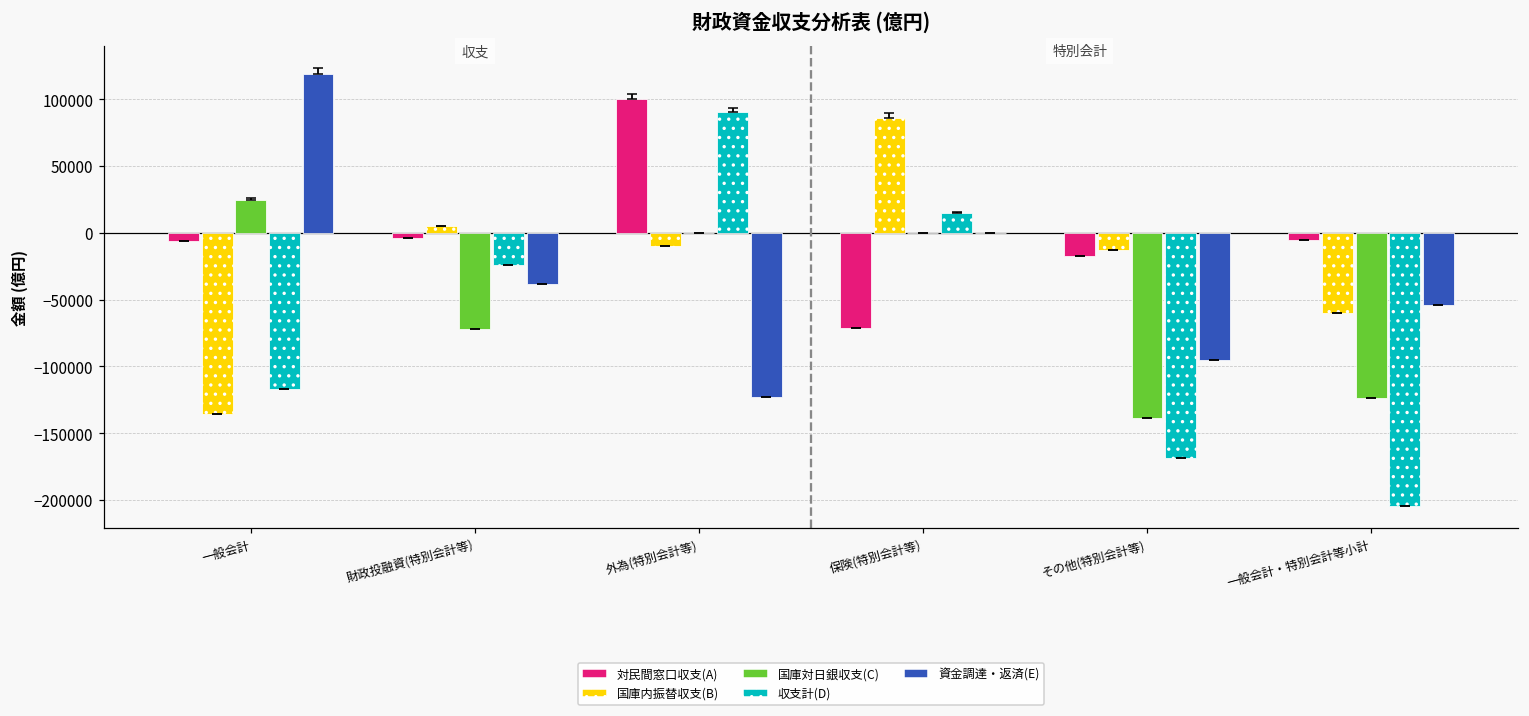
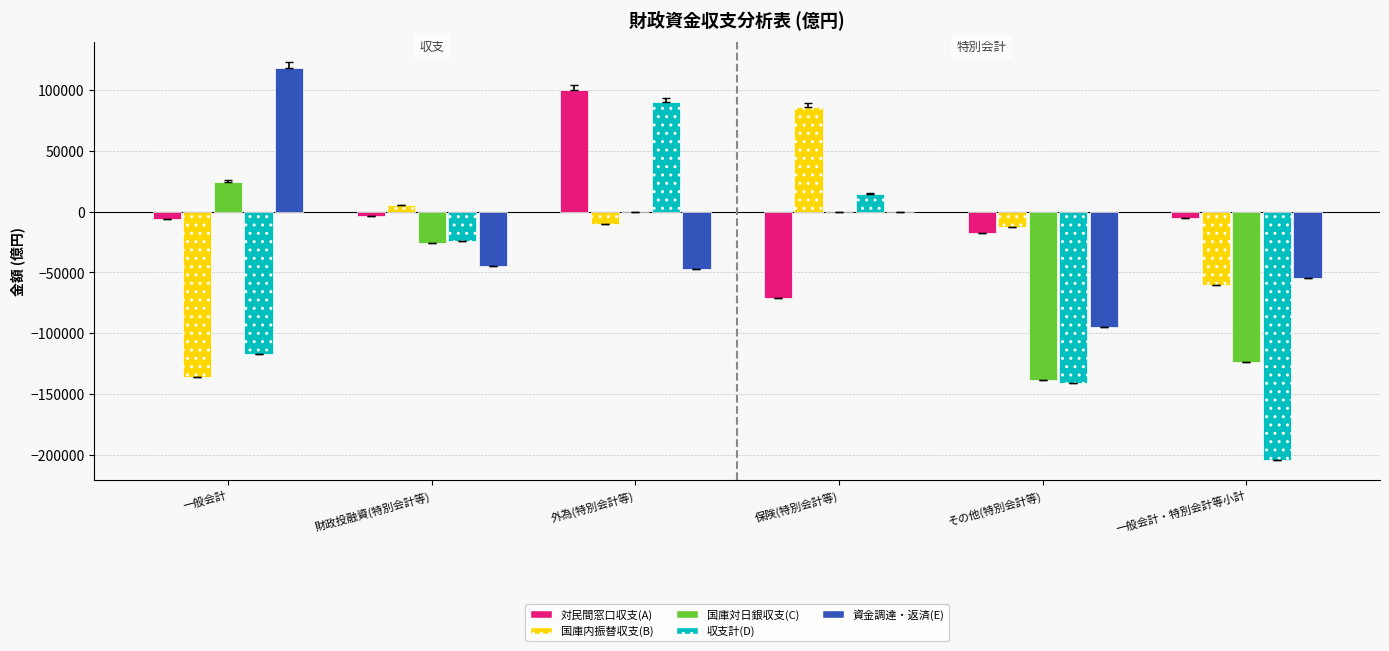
  {
    "対民間窓口収支(A)": {
      "一般会計": -6000,
      "財政投融資(特別会計等)": -4000,
      "外為(特別会計等)": 100000,
      "保険(特別会計等)": -71000,
      "その他(特別会計等)": -17000,
      "一般会計・特別会計等小計": -5000
    },
    "国庫内振替収支(B)": {
      "一般会計": -136000,
      "財政投融資(特別会計等)": 5000,
      "外為(特別会計等)": -10000,
      "保険(特別会計等)": 86000,
      "その他(特別会計等)": -13000,
      "一般会計・特別会計等小計": -60000
    },
    "国庫対日銀収支(C)": {
      "一般会計": 25000,
-     "財政投融資(特別会計等)": -72000,
+     "財政投融資(特別会計等)": -26000,
      "保険(特別会計等)": 0,
      "その他(特別会計等)": -138000,
      "一般会計・特別会計等小計": -123000
    },
    "収支計(D)": {
      "一般会計": -117000,
      "財政投融資(特別会計等)": -24000,
      "外為(特別会計等)": 90000,
      "保険(特別会計等)": 15000,
-     "その他(特別会計等)": -168000,
+     "その他(特別会計等)": -141000,
      "一般会計・特別会計等小計": -205000
    },
    "資金調達・返済(E)": {
      "一般会計": 119000,
-     "財政投融資(特別会計等)": -38000,
-     "外為(特別会計等)": -123000,
+     "財政投融資(特別会計等)": -45000,
+     "外為(特別会計等)": -47000,
      "保険(特別会計等)": 0,
      "その他(特別会計等)": -95000,
      "一般会計・特別会計等小計": -54000
    }
  }
